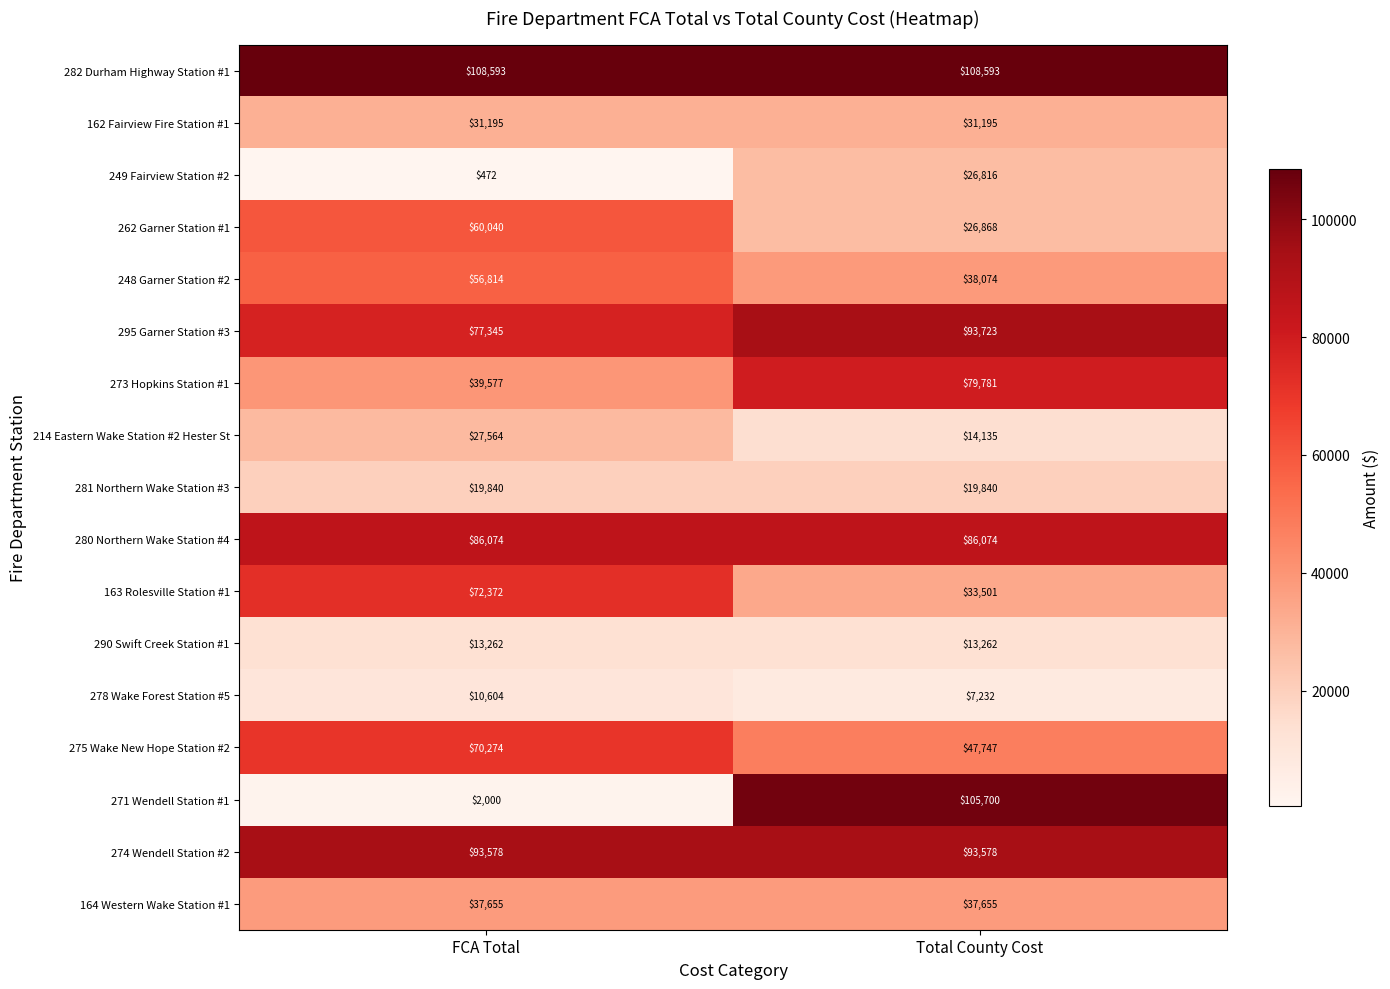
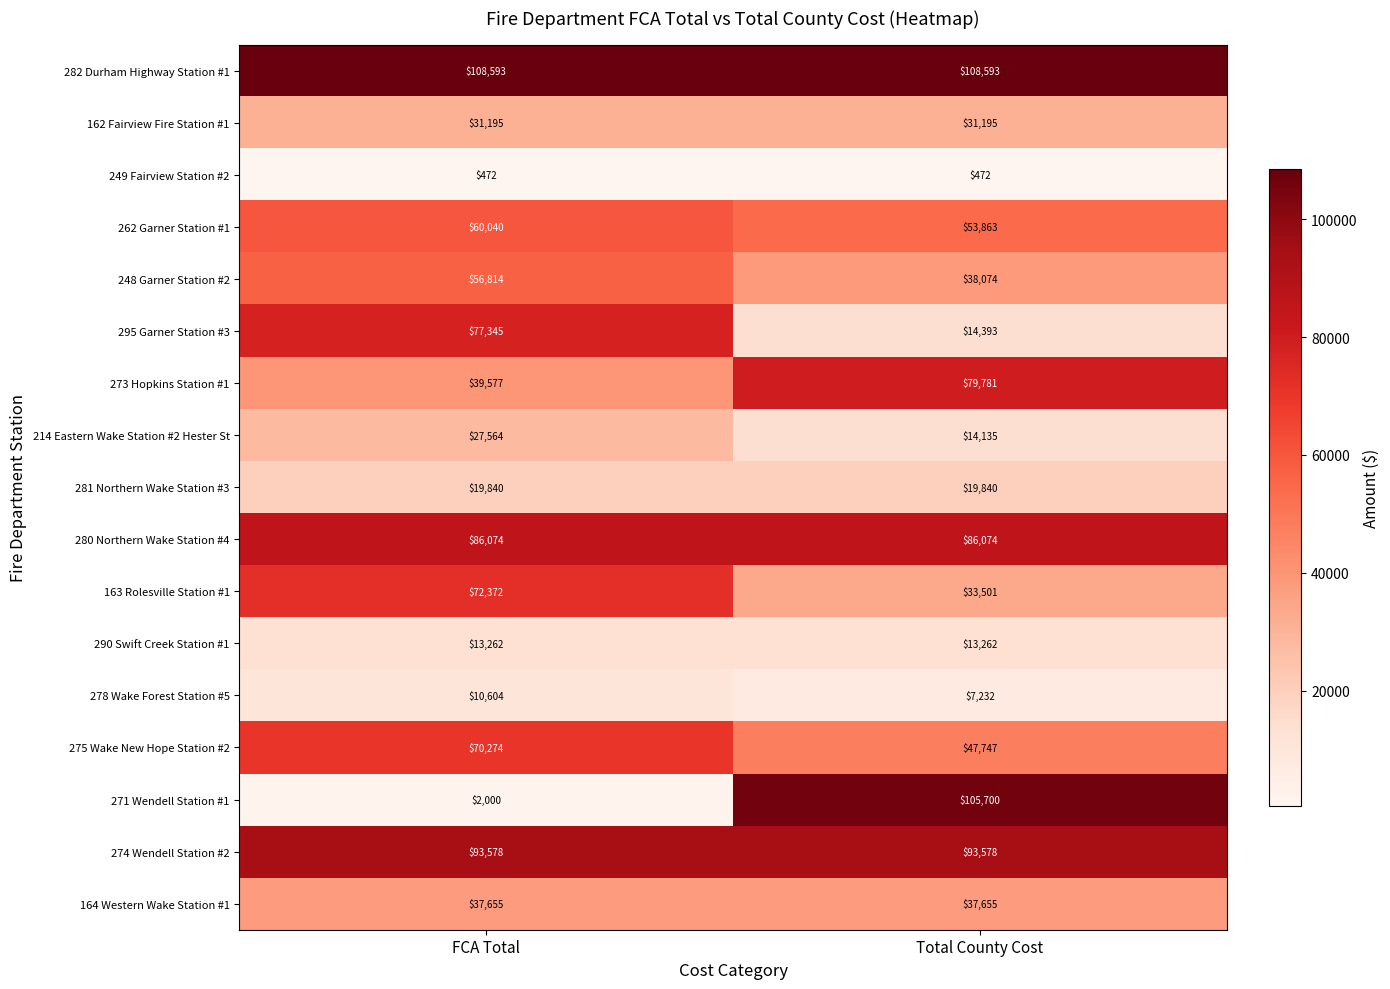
  {
    "282 Durham Highway Station #1": {
      "FCA Total": "$108,593",
      "Total County Cost": "$108,593"
    },
    "162 Fairview Fire Station #1": {
      "FCA Total": "$31,195",
      "Total County Cost": "$31,195"
    },
    "249 Fairview Station #2": {
      "FCA Total": "$472",
-     "Total County Cost": "$26,816"
+     "Total County Cost": "$472"
    },
    "262 Garner Station #1": {
      "FCA Total": "$60,040",
-     "Total County Cost": "$26,868"
+     "Total County Cost": "$53,863"
    },
    "248 Garner Station #2": {
      "FCA Total": "$56,814",
      "Total County Cost": "$38,074"
    },
    "295 Garner Station #3": {
      "FCA Total": "$77,345",
-     "Total County Cost": "$93,723"
+     "Total County Cost": "$14,393"
    },
    "273 Hopkins Station #1": {
      "FCA Total": "$39,577",
      "Total County Cost": "$79,781"
    },
    "214 Eastern Wake Station #2 Hester St": {
      "FCA Total": "$27,564",
      "Total County Cost": "$14,135"
    },
    "281 Northern Wake Station #3": {
      "FCA Total": "$19,840",
      "Total County Cost": "$19,840"
    },
    "280 Northern Wake Station #4": {
      "FCA Total": "$86,074",
      "Total County Cost": "$86,074"
    },
    "163 Rolesville Station #1": {
      "FCA Total": "$72,372",
      "Total County Cost": "$33,501"
    },
    "290 Swift Creek Station #1": {
      "FCA Total": "$13,262",
      "Total County Cost": "$13,262"
    },
    "278 Wake Forest Station #5": {
      "FCA Total": "$10,604",
      "Total County Cost": "$7,232"
    },
    "275 Wake New Hope Station #2": {
      "FCA Total": "$70,274",
      "Total County Cost": "$47,747"
    },
    "271 Wendell Station #1": {
      "FCA Total": "$2,000",
      "Total County Cost": "$105,700"
    },
    "274 Wendell Station #2": {
      "FCA Total": "$93,578",
      "Total County Cost": "$93,578"
    },
    "164 Western Wake Station #1": {
      "FCA Total": "$37,655",
      "Total County Cost": "$37,655"
    }
  }
